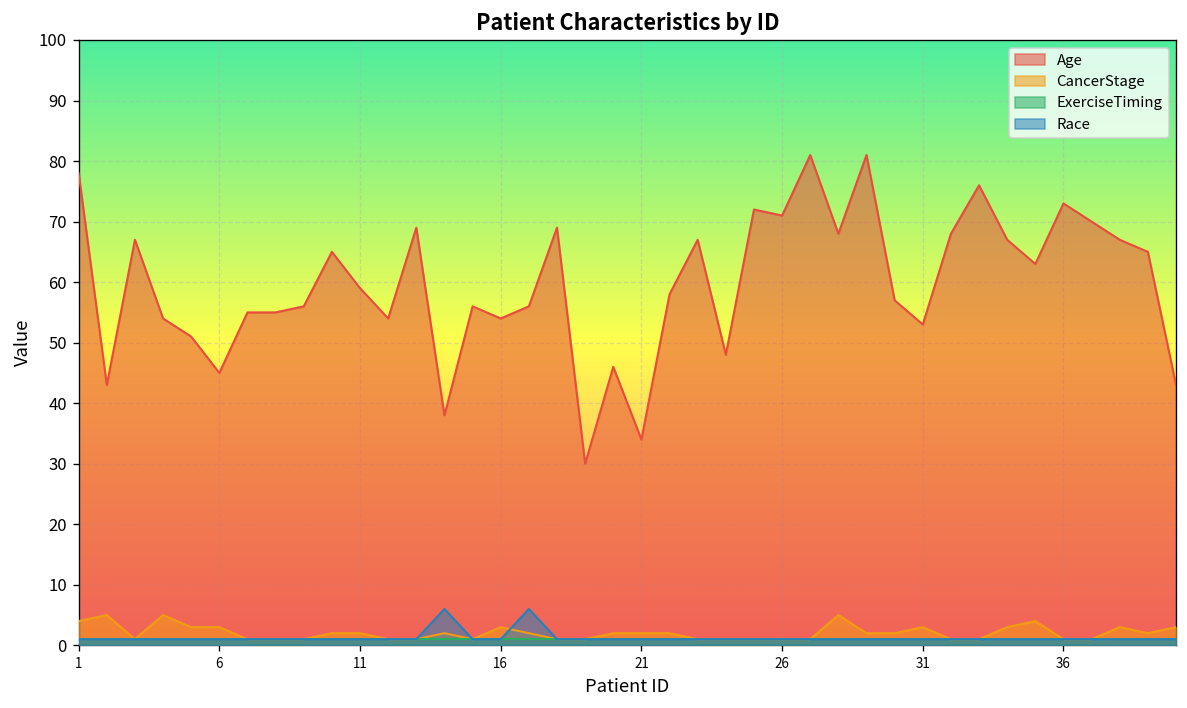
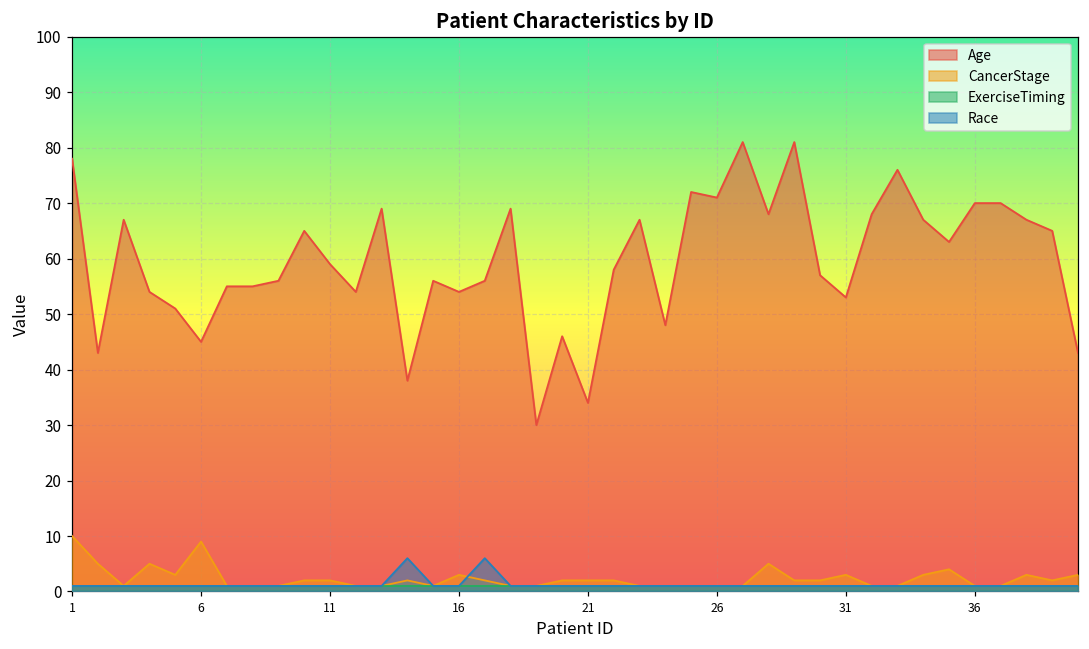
  {
    "Age": {
      "1": 78,
      "6": 45,
      "11": 59,
      "16": 54,
      "21": 34,
      "26": 71,
      "31": 53,
-     "36": 73
+     "36": 70
    },
    "CancerStage": {
-     "1": 4,
-     "6": 3,
+     "1": 10,
+     "6": 9,
      "11": 2,
      "16": 3,
      "21": 2,
      "31": 3
    }
  }
